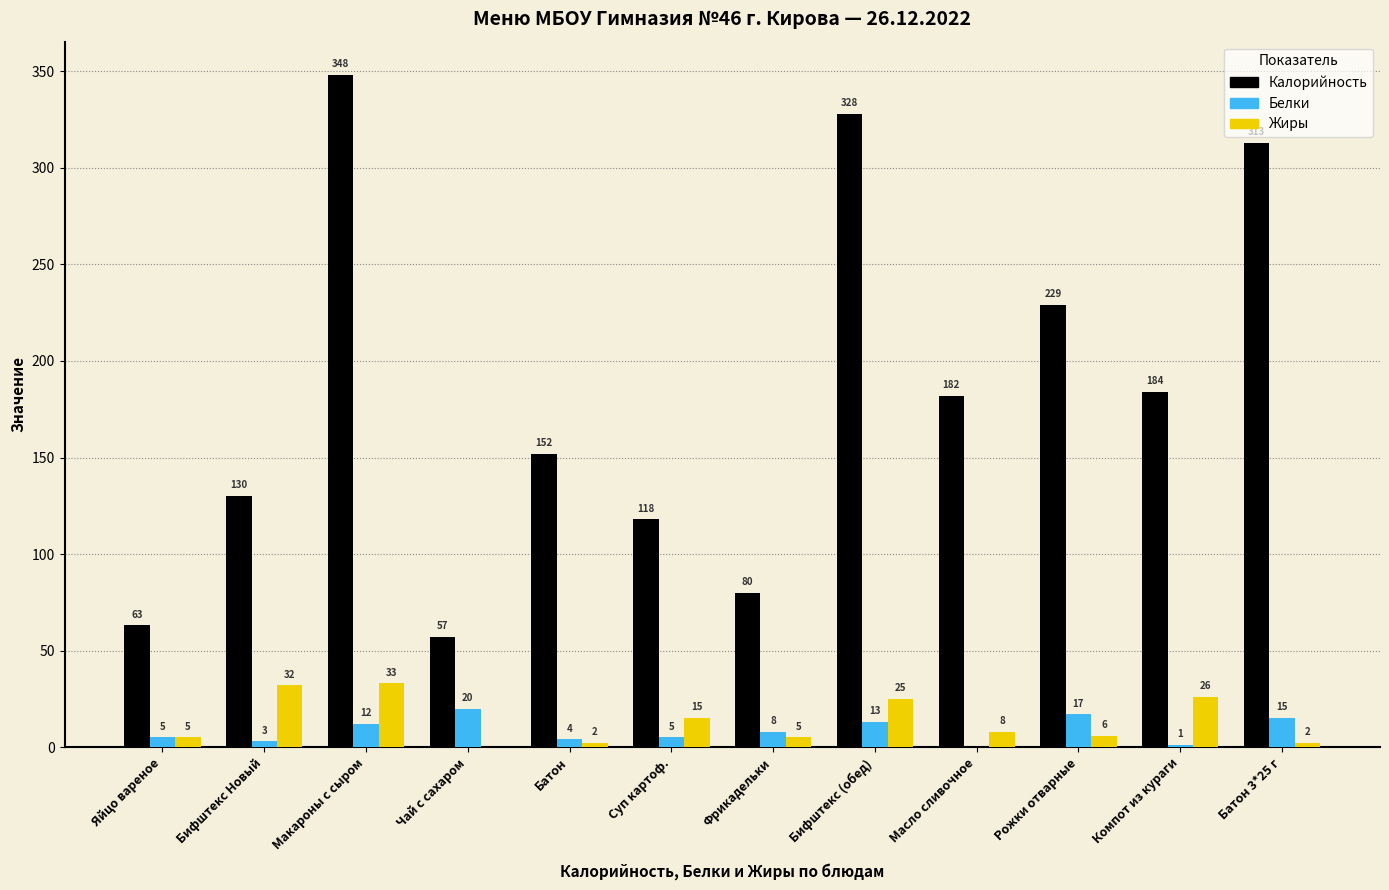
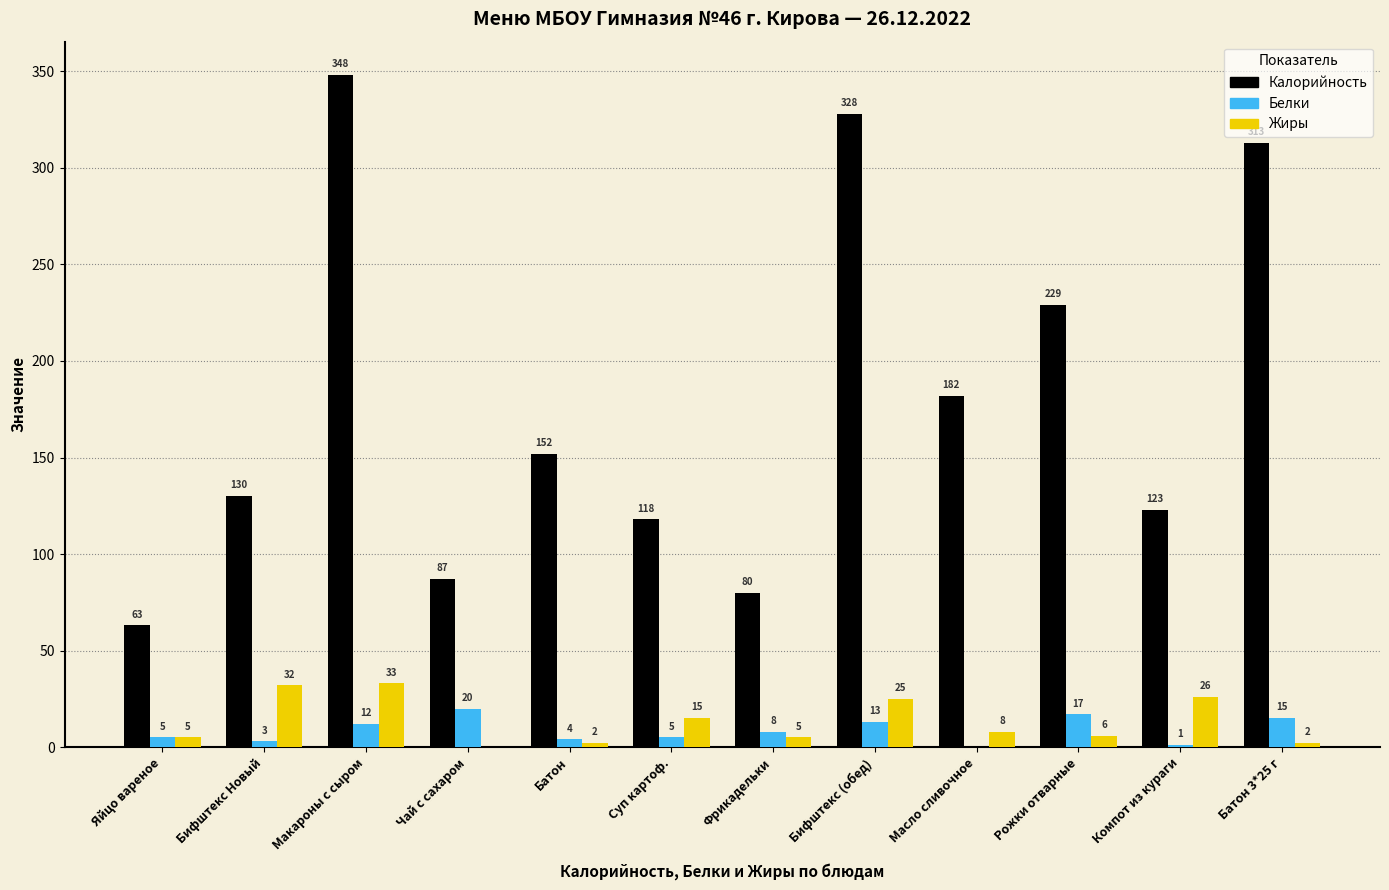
  {
    "Калорийность": {
      "Яйцо вареное": 63,
      "Бифштекс Новый": 130,
      "Макароны с сыром": 348,
-     "Чай с сахаром": 57,
+     "Чай с сахаром": 87,
      "Батон": 152,
      "Суп картоф.": 118,
      "Фрикадельки": 80,
      "Бифштекс (обед)": 328,
      "Масло сливочное": 182,
      "Рожки отварные": 229,
-     "Компот из кураги": 184
+     "Компот из кураги": 123
    },
    "Белки": {
      "Яйцо вареное": 5,
      "Бифштекс Новый": 3,
      "Макароны с сыром": 12,
      "Чай с сахаром": 20,
      "Батон": 4,
      "Суп картоф.": 5,
      "Фрикадельки": 8,
      "Бифштекс (обед)": 13,
      "Рожки отварные": 17,
      "Компот из кураги": 1,
      "Батон 3*25 г": 15
    },
    "Жиры": {
      "Яйцо вареное": 5,
      "Бифштекс Новый": 32,
      "Макароны с сыром": 33,
      "Батон": 2,
      "Суп картоф.": 15,
      "Фрикадельки": 5,
      "Бифштекс (обед)": 25,
      "Масло сливочное": 8,
      "Рожки отварные": 6,
      "Компот из кураги": 26,
      "Батон 3*25 г": 2
    }
  }
